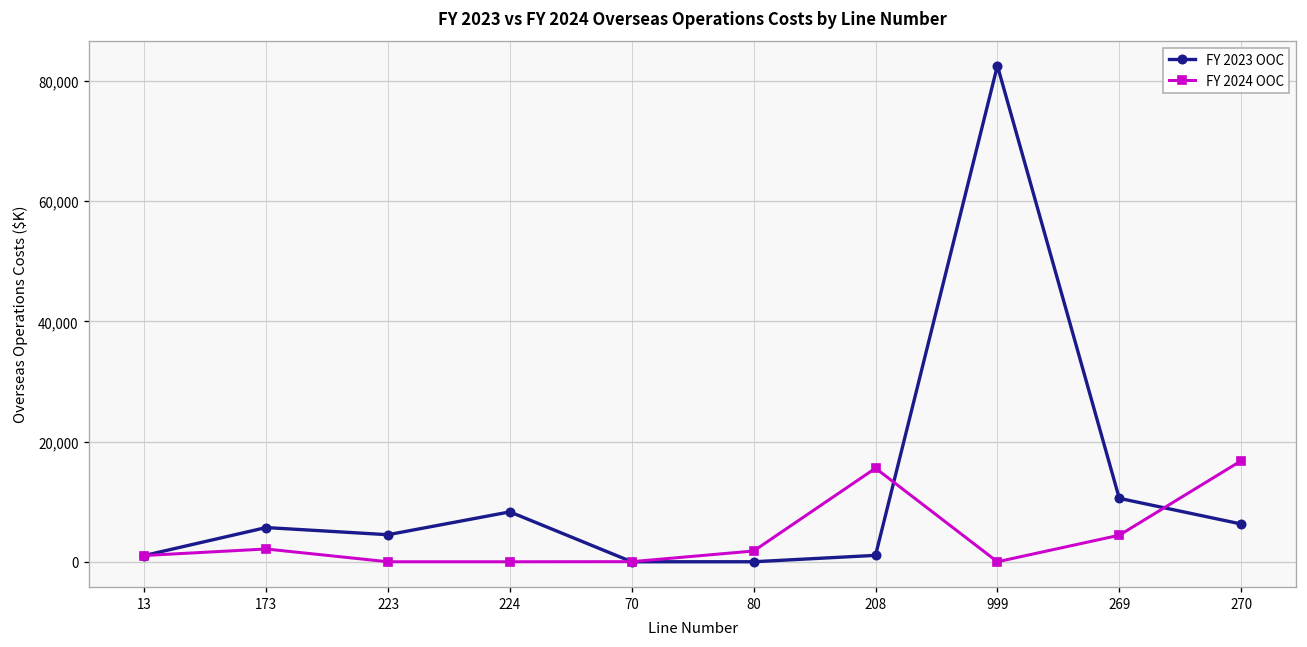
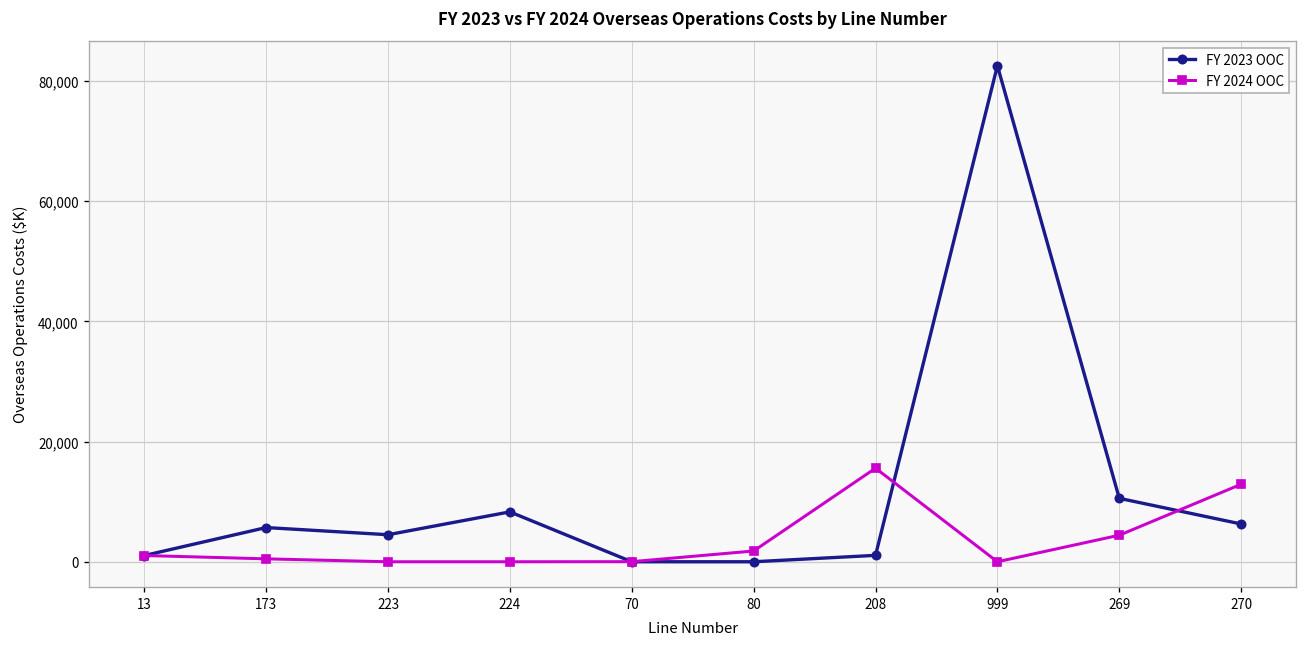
  {
    "FY 2023 OOC": {
      "173": "6,000",
      "223": "5,000",
      "224": "8,000",
      "80": "0",
      "208": "1,000",
      "999": "83,000",
      "269": "11,000",
      "270": "6,000"
    },
    "FY 2024 OOC": {
-     "173": "2,000",
+     "173": "0",
      "223": "0",
      "224": "0",
      "80": "2,000",
      "208": "16,000",
      "999": "0",
      "269": "4,000",
-     "270": "17,000"
+     "270": "13,000"
    }
  }
